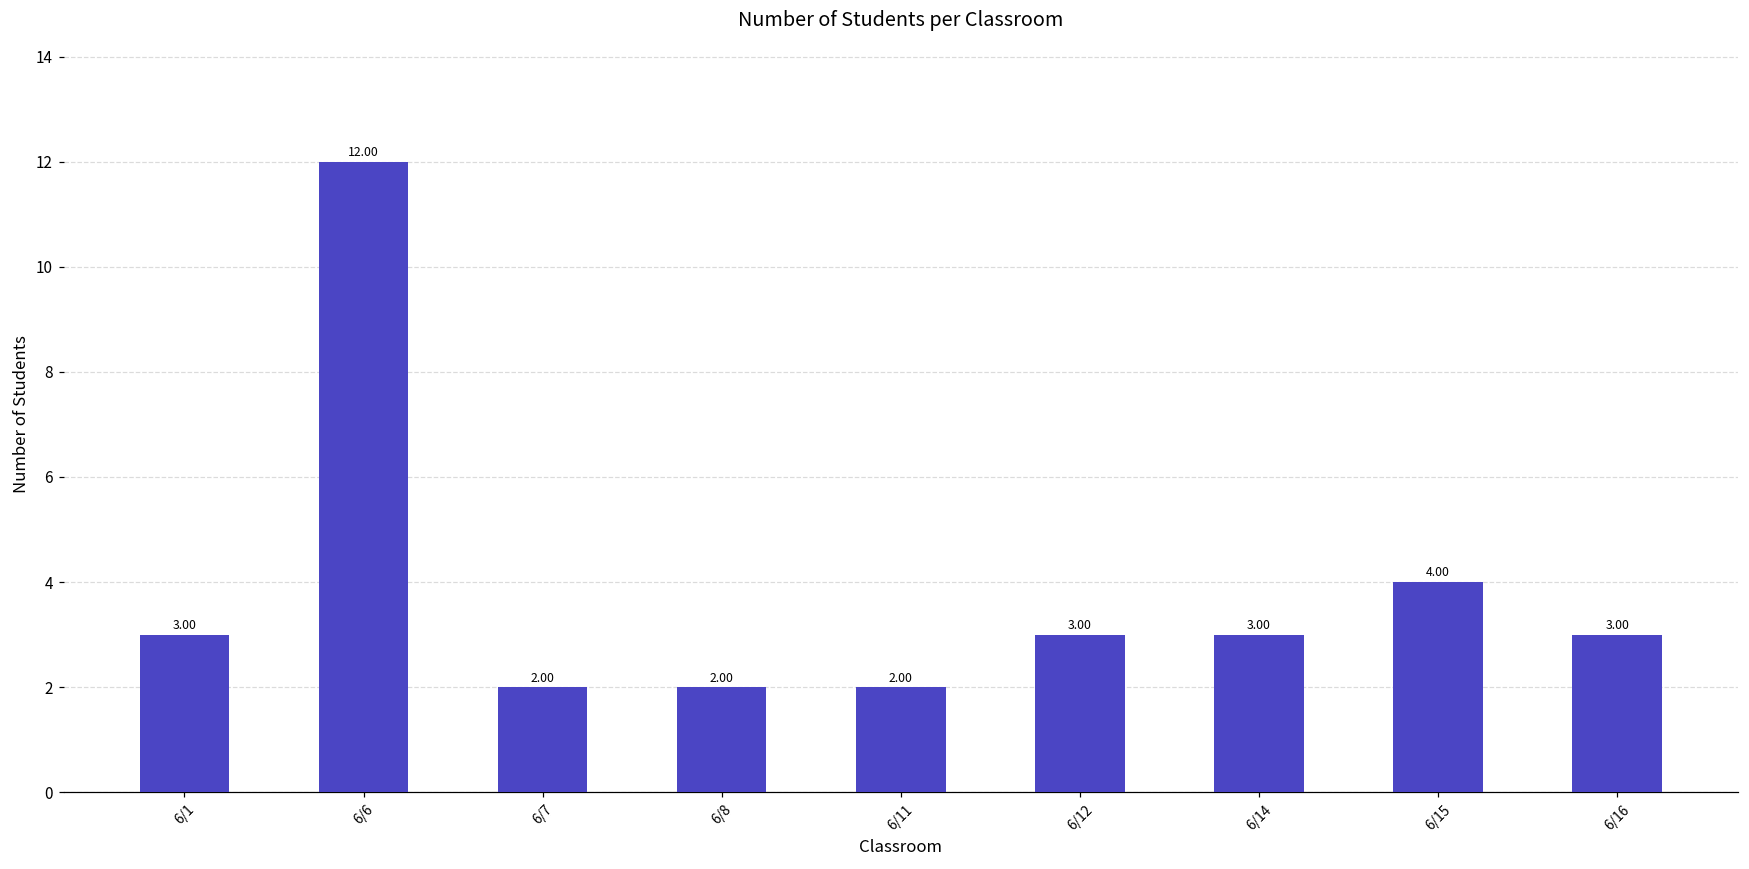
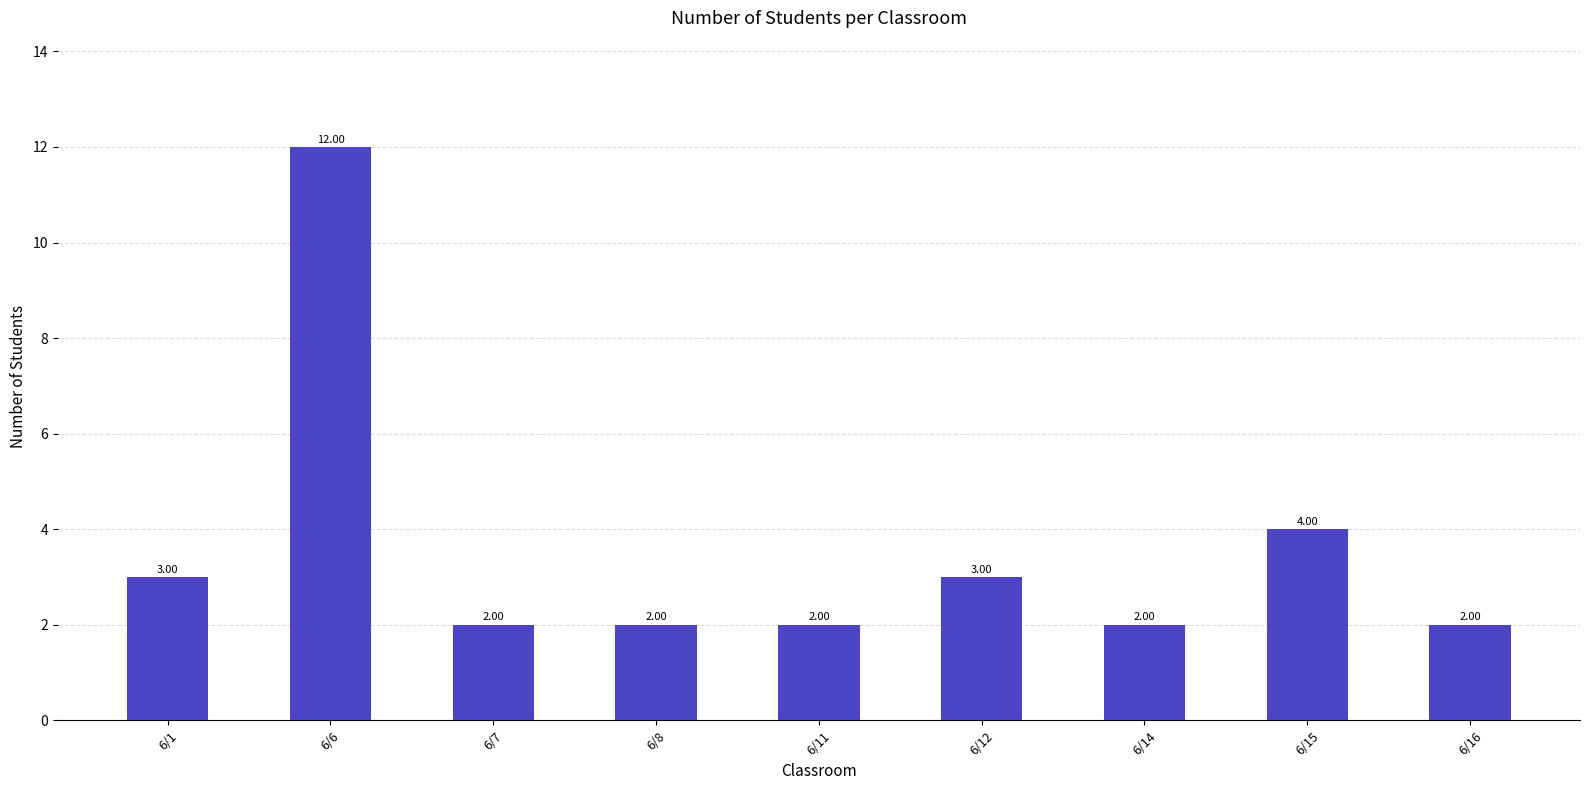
  {
    "6/1": 3.00,
    "6/6": 12.00,
    "6/7": 2.00,
    "6/8": 2.00,
    "6/11": 2.00,
    "6/12": 3.00,
-   "6/14": 3.00,
+   "6/14": 2.00,
    "6/15": 4.00,
-   "6/16": 3.00
+   "6/16": 2.00
  }
